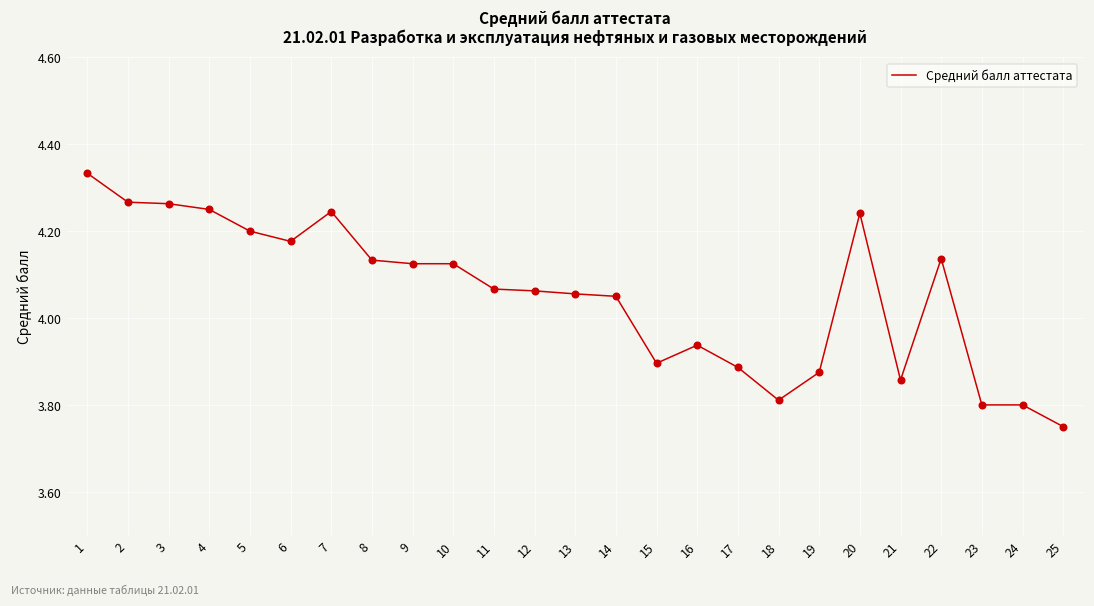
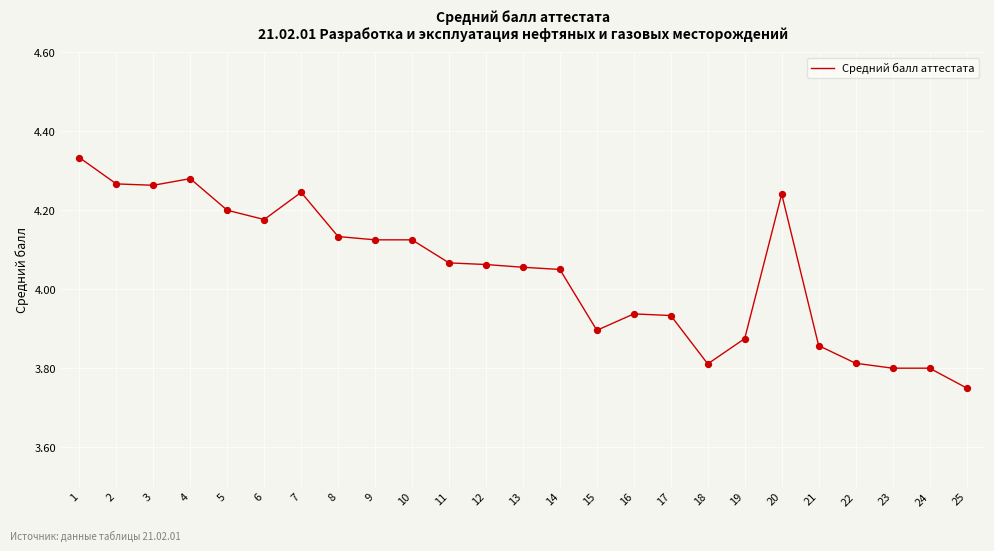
  {
    "1": 4.33,
    "2": 4.27,
    "3": 4.26,
-   "4": 4.25,
+   "4": 4.28,
    "5": 4.20,
    "6": 4.18,
    "7": 4.25,
    "8": 4.13,
    "9": 4.13,
    "10": 4.13,
    "11": 4.07,
    "12": 4.06,
    "13": 4.06,
    "14": 4.05,
    "15": 3.90,
    "16": 3.94,
-   "17": 3.89,
+   "17": 3.93,
    "18": 3.81,
    "19": 3.88,
    "20": 4.24,
    "21": 3.86,
-   "22": 4.14,
+   "22": 3.81,
    "23": 3.80,
    "24": 3.80,
    "25": 3.75
  }
